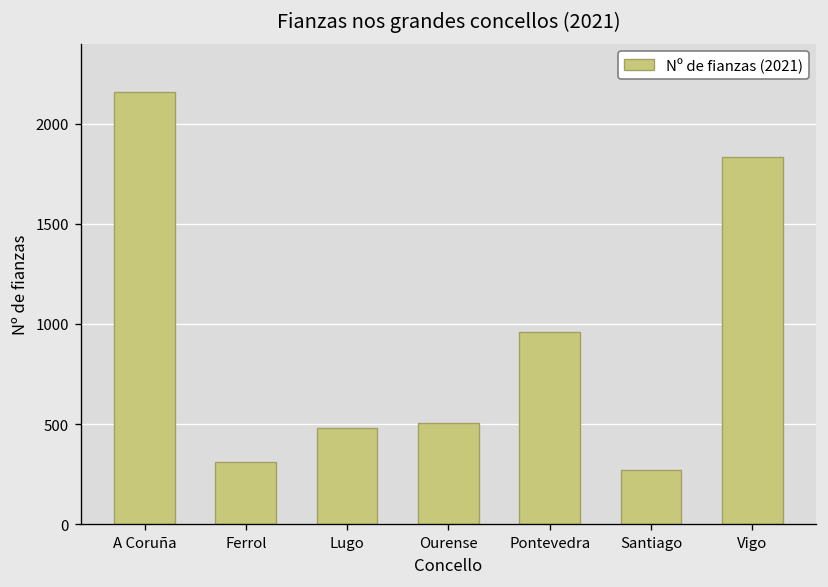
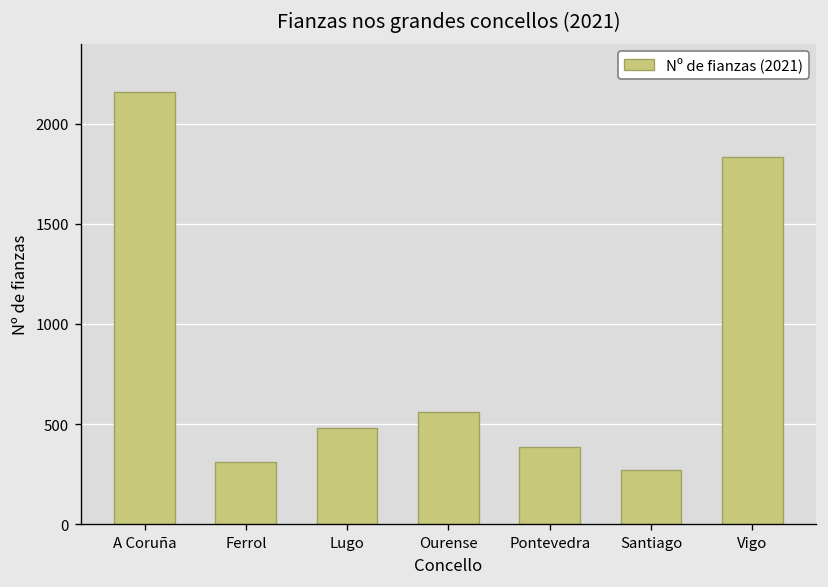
  {
    "A Coruña": 2160,
    "Ferrol": 310,
    "Lugo": 480,
-   "Ourense": 510,
-   "Pontevedra": 960,
+   "Ourense": 560,
+   "Pontevedra": 380,
    "Santiago": 270,
    "Vigo": 1840
  }
